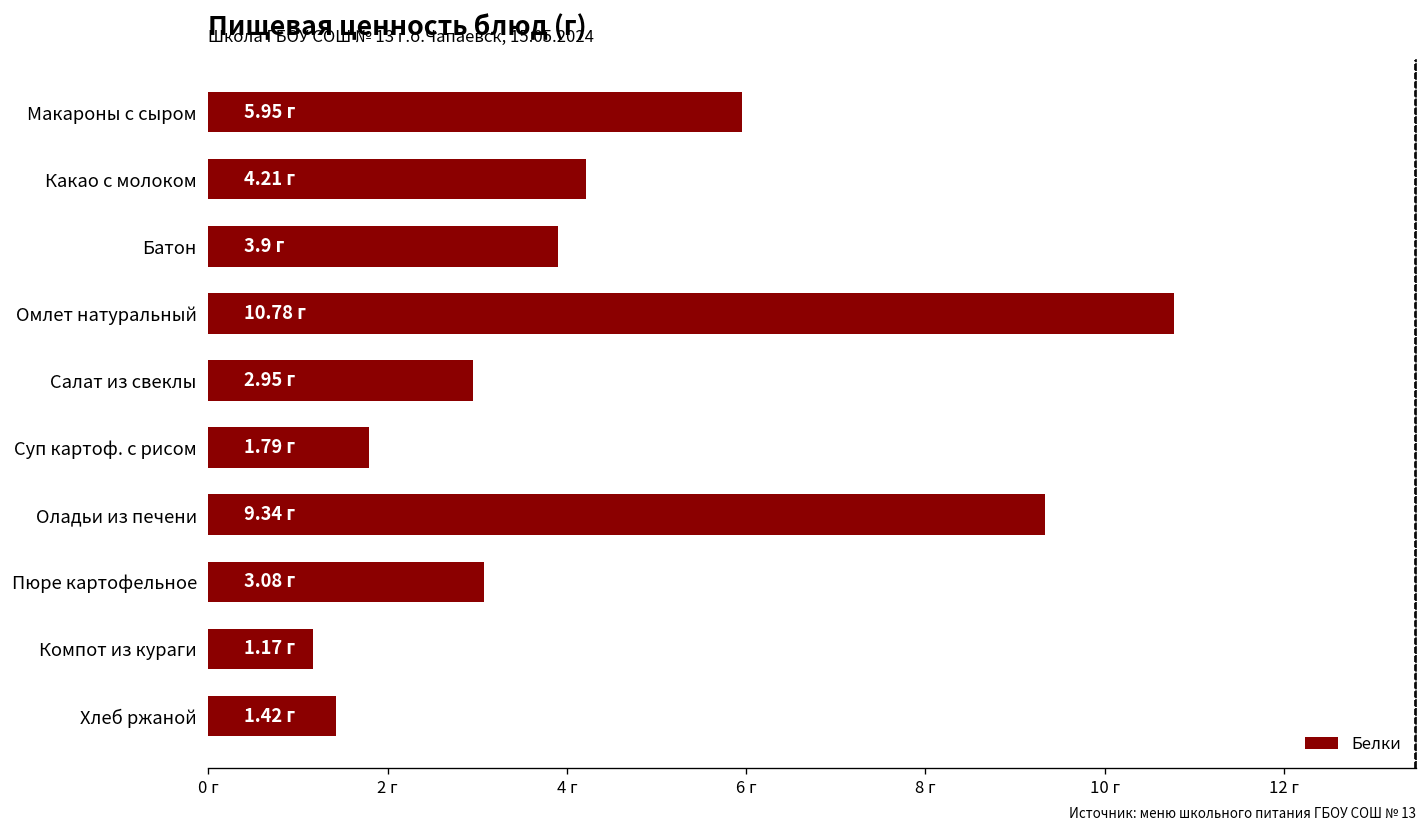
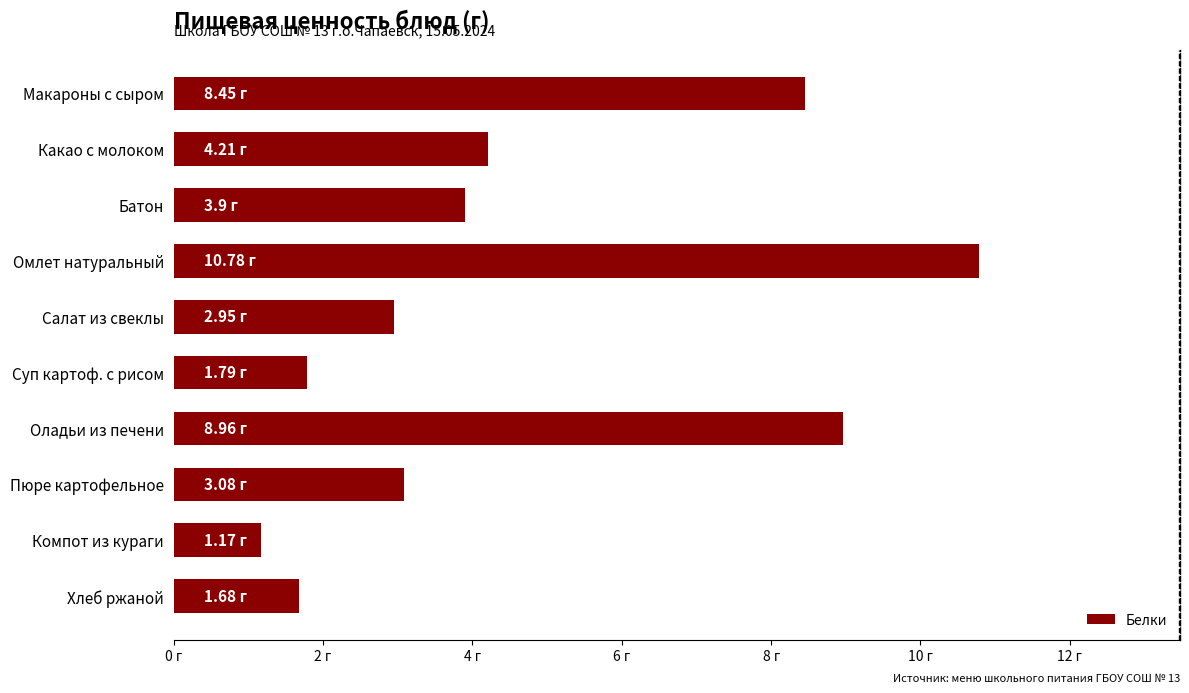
  {
-   "Макароны с сыром": 5.95,
+   "Макароны с сыром": 8.45,
    "Какао с молоком": 4.21,
    "Батон": 3.9,
    "Омлет натуральный": 10.78,
    "Салат из свеклы": 2.95,
    "Суп картоф. с рисом": 1.79,
-   "Оладьи из печени": 9.34,
+   "Оладьи из печени": 8.96,
    "Пюре картофельное": 3.08,
    "Компот из кураги": 1.17,
-   "Хлеб ржаной": 1.42
+   "Хлеб ржаной": 1.68
  }
